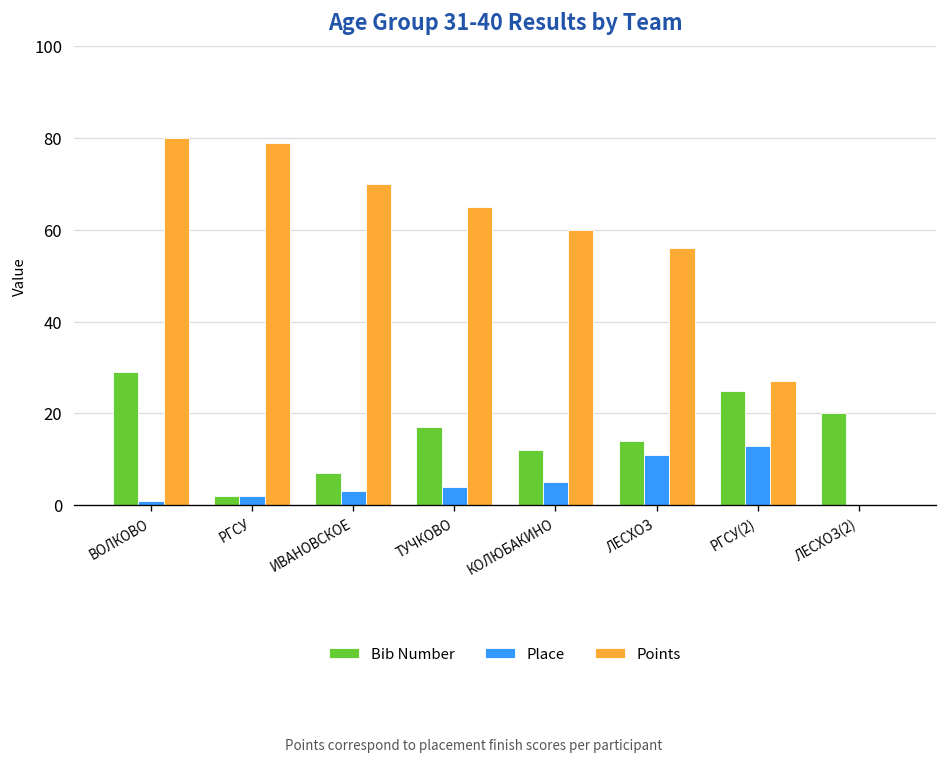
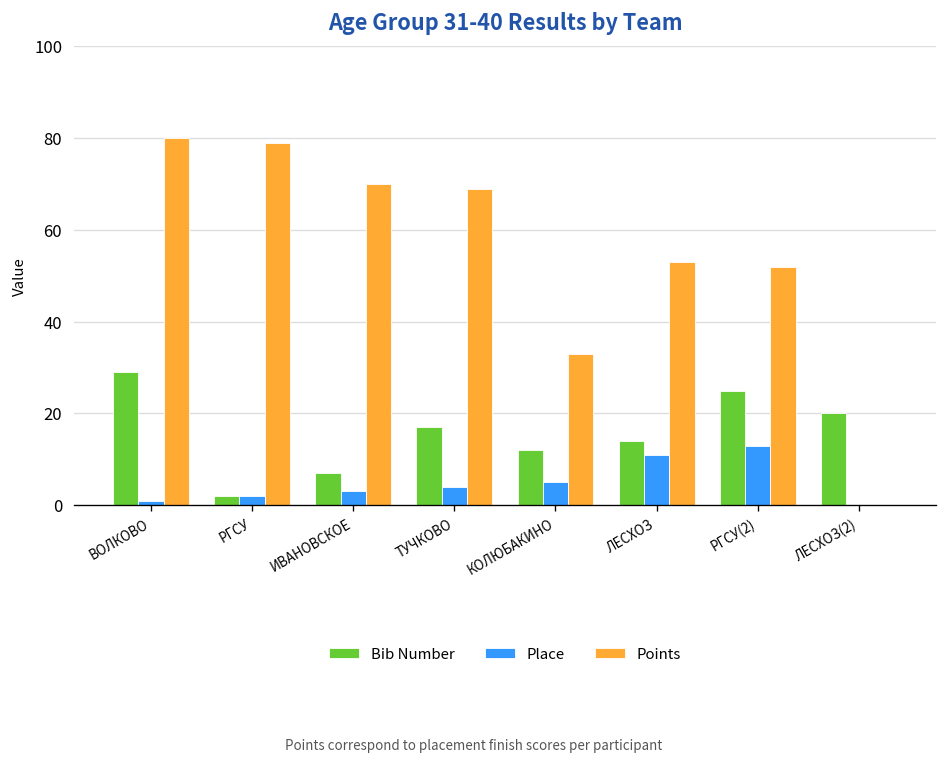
  {
    "Bib Number": {
      "ВОЛКОВО": 29,
      "РГСУ": 2,
      "ИВАНОВСКОЕ": 7,
      "ТУЧКОВО": 17,
      "КОЛЮБАКИНО": 12,
      "ЛЕСХОЗ": 14,
      "РГСУ(2)": 25,
      "ЛЕСХОЗ(2)": 20
    },
    "Place": {
      "ВОЛКОВО": 1,
      "РГСУ": 2,
      "ИВАНОВСКОЕ": 3,
      "ТУЧКОВО": 4,
      "КОЛЮБАКИНО": 5,
      "ЛЕСХОЗ": 11,
      "РГСУ(2)": 13,
      "ЛЕСХОЗ(2)": 0
    },
    "Points": {
      "ВОЛКОВО": 80,
      "РГСУ": 79,
      "ИВАНОВСКОЕ": 70,
-     "ТУЧКОВО": 65,
-     "КОЛЮБАКИНО": 60,
-     "ЛЕСХОЗ": 56,
-     "РГСУ(2)": 27,
+     "ТУЧКОВО": 69,
+     "КОЛЮБАКИНО": 33,
+     "ЛЕСХОЗ": 53,
+     "РГСУ(2)": 52,
      "ЛЕСХОЗ(2)": 0
    }
  }
